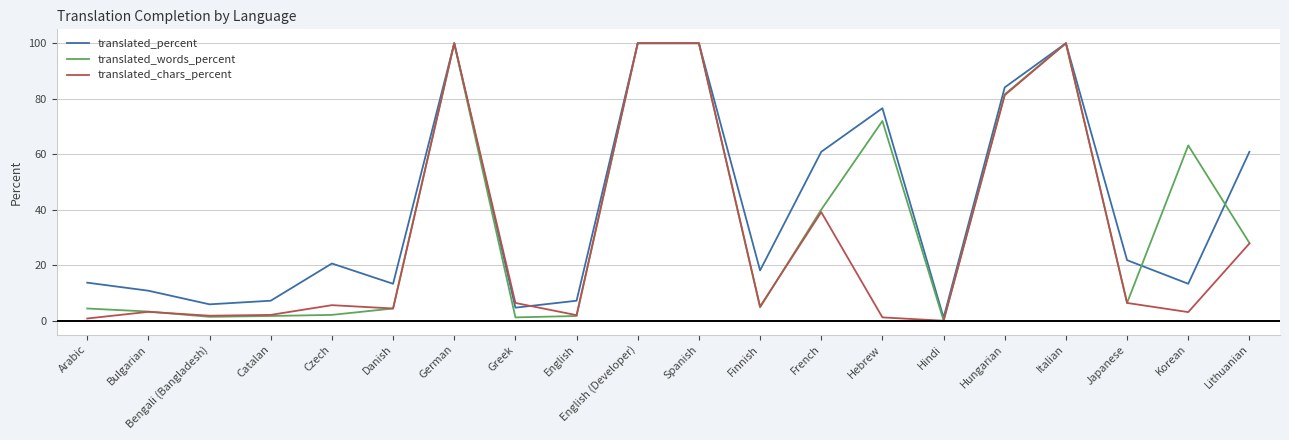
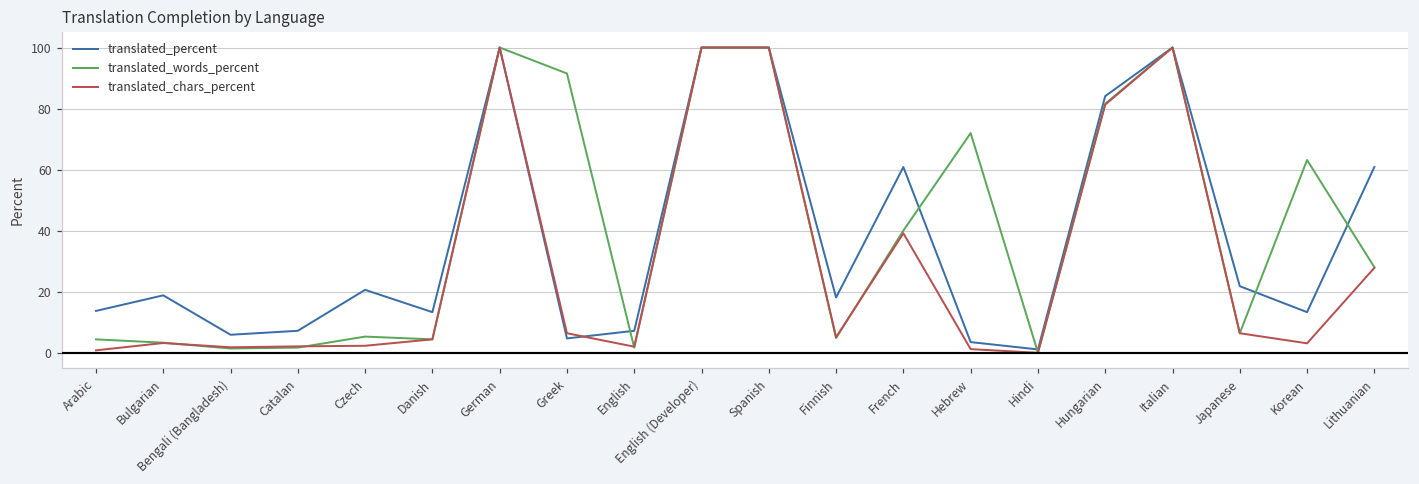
  {
    "translated_percent": {
      "Arabic": 14,
-     "Bulgarian": 11,
+     "Bulgarian": 19,
      "Bengali (Bangladesh)": 6,
      "Catalan": 7,
      "Czech": 21,
      "Danish": 13,
      "Greek": 5,
      "English": 7,
      "Finnish": 18,
      "French": 61,
-     "Hebrew": 77,
+     "Hebrew": 4,
      "Hindi": 1,
      "Hungarian": 84,
      "Japanese": 22,
      "Korean": 13,
      "Lithuanian": 61
    },
    "translated_words_percent": {
      "Arabic": 5,
-     "Czech": 2,
-     "Greek": 1,
+     "Czech": 5,
+     "Greek": 92,
      "Hebrew": 72,
      "Korean": 63
    },
    "translated_chars_percent": {
      "Arabic": 1,
-     "Czech": 6,
+     "Czech": 2,
      "Greek": 7,
      "Hebrew": 1,
      "Korean": 3
    }
  }
